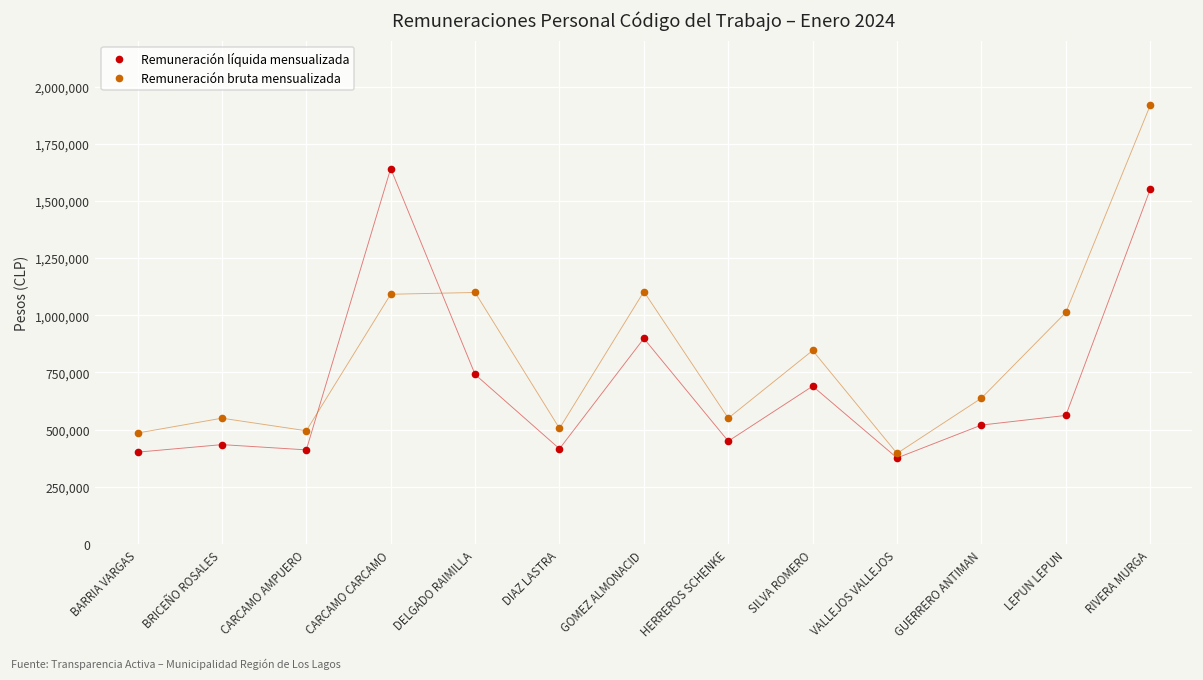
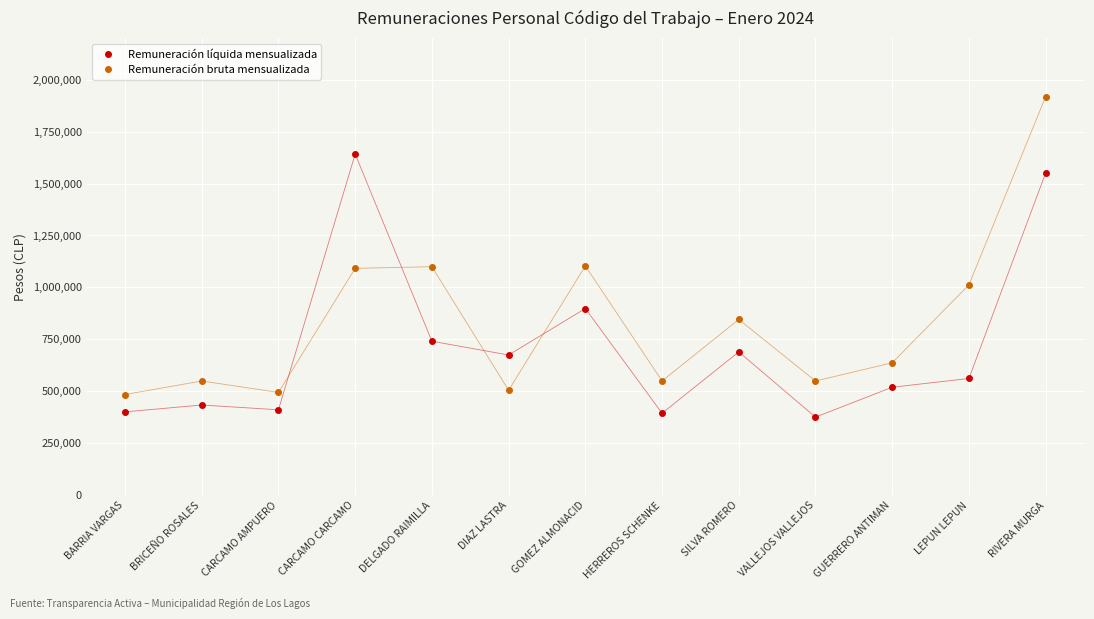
  {
    "Remuneración líquida mensualizada": {
      "BARRIA VARGAS": "400,000",
      "BRICEÑO ROSALES": "430,000",
      "CARCAMO AMPUERO": "410,000",
      "CARCAMO CARCAMO": "1,640,000",
      "DELGADO RAIMILLA": "740,000",
-     "DIAZ LASTRA": "420,000",
+     "DIAZ LASTRA": "670,000",
      "GOMEZ ALMONACID": "900,000",
-     "HERREROS SCHENKE": "450,000",
+     "HERREROS SCHENKE": "390,000",
      "SILVA ROMERO": "690,000",
      "VALLEJOS VALLEJOS": "380,000",
      "GUERRERO ANTIMAN": "520,000",
      "LEPUN LEPUN": "560,000",
      "RIVERA MURGA": "1,550,000"
    },
    "Remuneración bruta mensualizada": {
      "BARRIA VARGAS": "490,000",
      "BRICEÑO ROSALES": "550,000",
      "CARCAMO AMPUERO": "500,000",
      "CARCAMO CARCAMO": "1,090,000",
      "DELGADO RAIMILLA": "1,100,000",
      "DIAZ LASTRA": "510,000",
      "GOMEZ ALMONACID": "1,100,000",
      "HERREROS SCHENKE": "550,000",
      "SILVA ROMERO": "850,000",
-     "VALLEJOS VALLEJOS": "400,000",
+     "VALLEJOS VALLEJOS": "550,000",
      "GUERRERO ANTIMAN": "640,000",
      "LEPUN LEPUN": "1,010,000",
      "RIVERA MURGA": "1,920,000"
    }
  }
